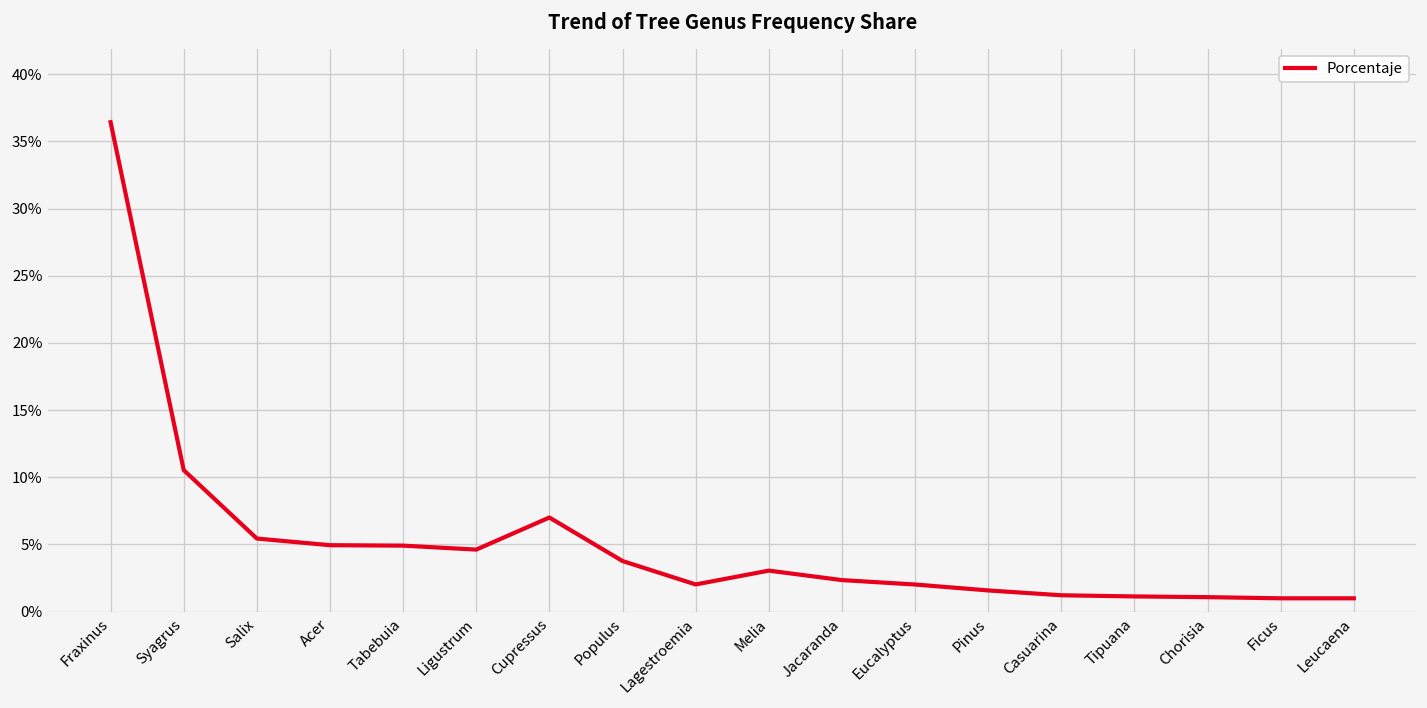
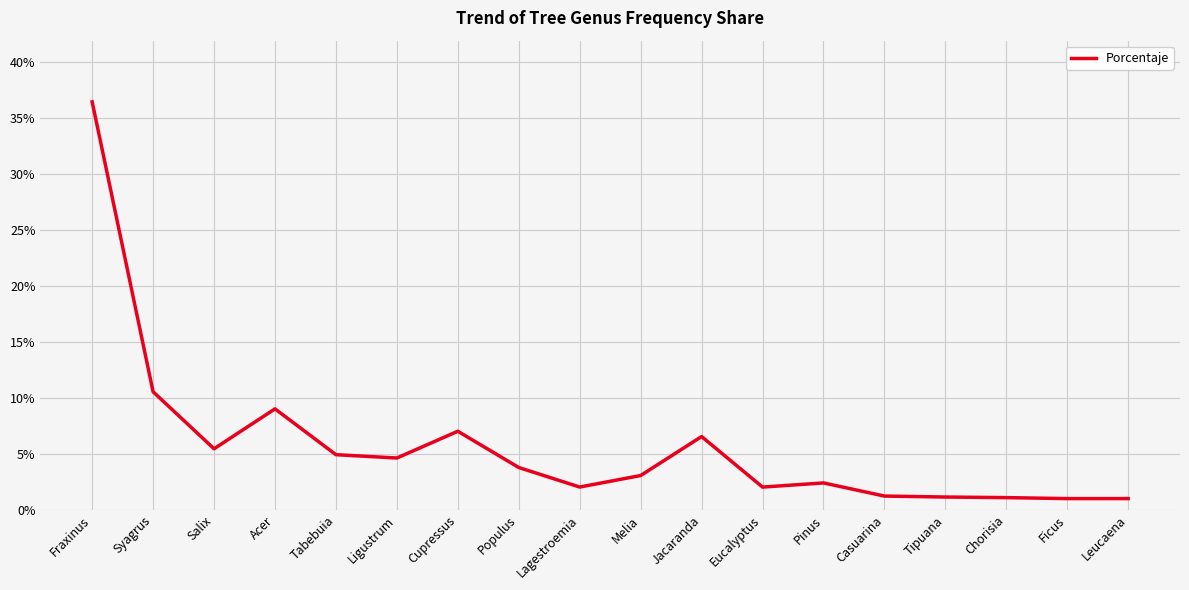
  {
    "Fraxinus": "36.4%",
    "Syagrus": "10.5%",
    "Salix": "5.4%",
-   "Acer": "4.9%",
+   "Acer": "9.0%",
    "Tabebuia": "4.9%",
    "Ligustrum": "4.6%",
    "Cupressus": "7.0%",
    "Populus": "3.8%",
    "Lagestroemia": "2.0%",
    "Melia": "3.1%",
-   "Jacaranda": "2.4%",
+   "Jacaranda": "6.5%",
    "Eucalyptus": "2.0%",
-   "Pinus": "1.6%",
+   "Pinus": "2.4%",
    "Casuarina": "1.2%",
    "Tipuana": "1.1%",
    "Chorisia": "1.1%",
    "Ficus": "1.0%",
    "Leucaena": "1.0%"
  }
